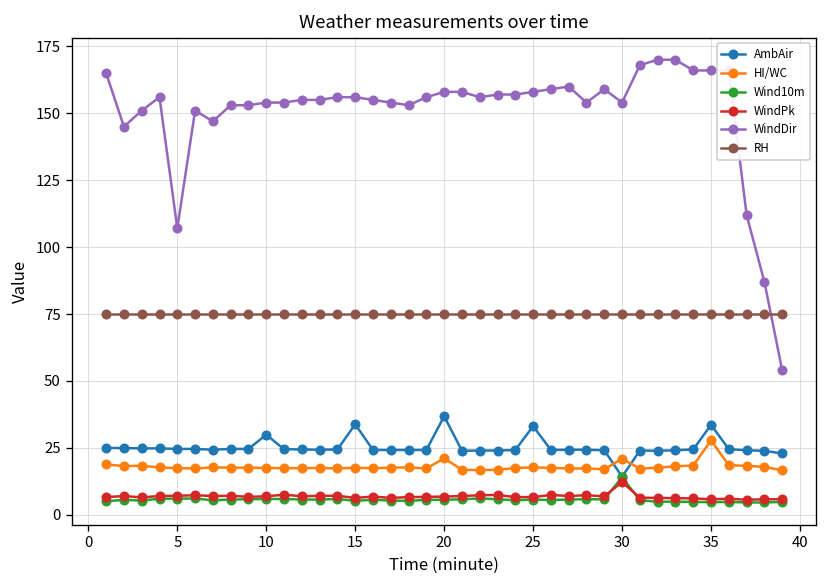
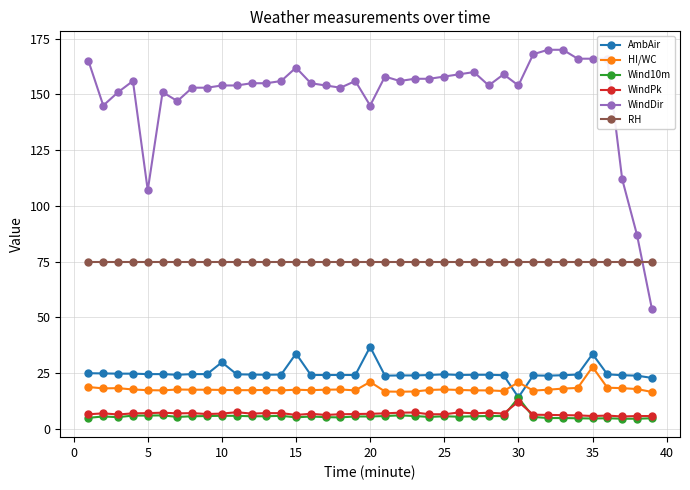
  {
    "AmbAir": {
      "5": 25,
      "10": 30,
      "15": 34,
      "20": 37,
-     "25": 33,
+     "25": 25,
      "35": 34
    },
    "HI/WC": {
      "5": 17,
      "10": 18,
      "15": 18,
      "20": 21,
      "25": 18,
      "30": 21,
      "35": 28
    },
    "Wind10m": {
      "20": 6
    },
    "WindPk": {
      "20": 7,
      "30": 12
    },
    "WindDir": {
      "5": 107,
      "10": 154,
-     "15": 156,
-     "20": 158,
+     "15": 162,
+     "20": 145,
      "25": 158,
      "30": 154,
      "35": 166
    },
    "RH": {
      "5": 75,
      "10": 75,
      "15": 75,
      "20": 75,
      "25": 75,
      "30": 75,
      "35": 75
    }
  }
